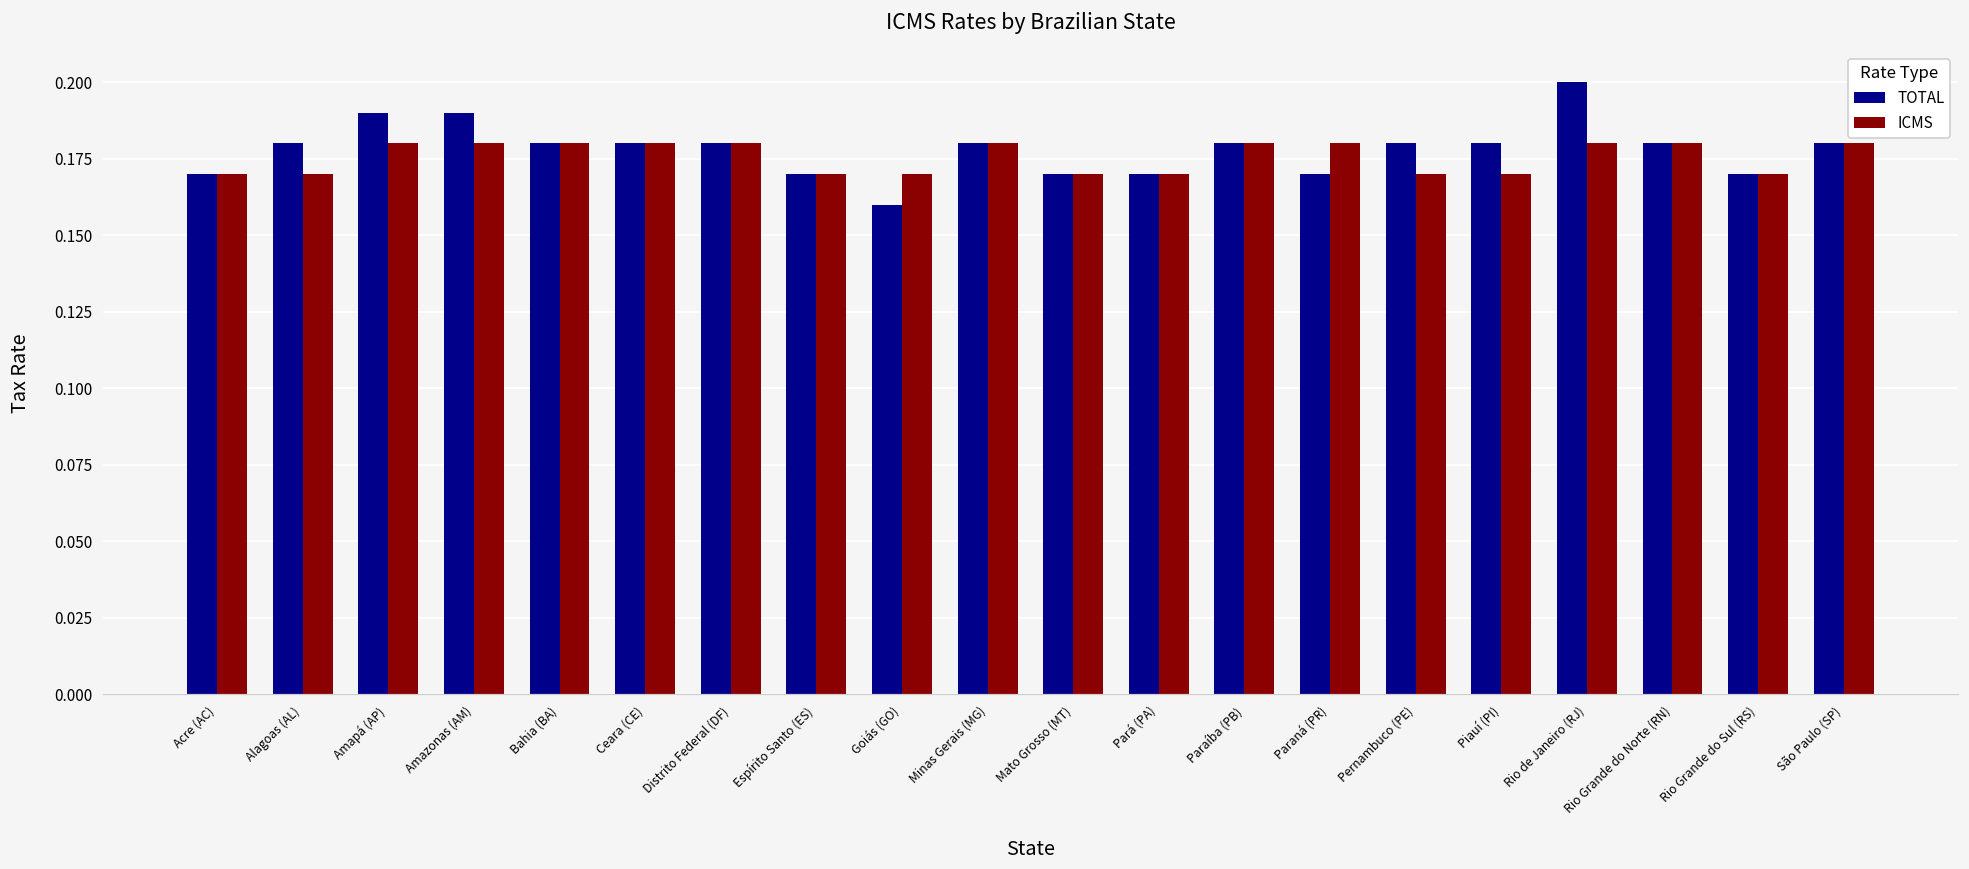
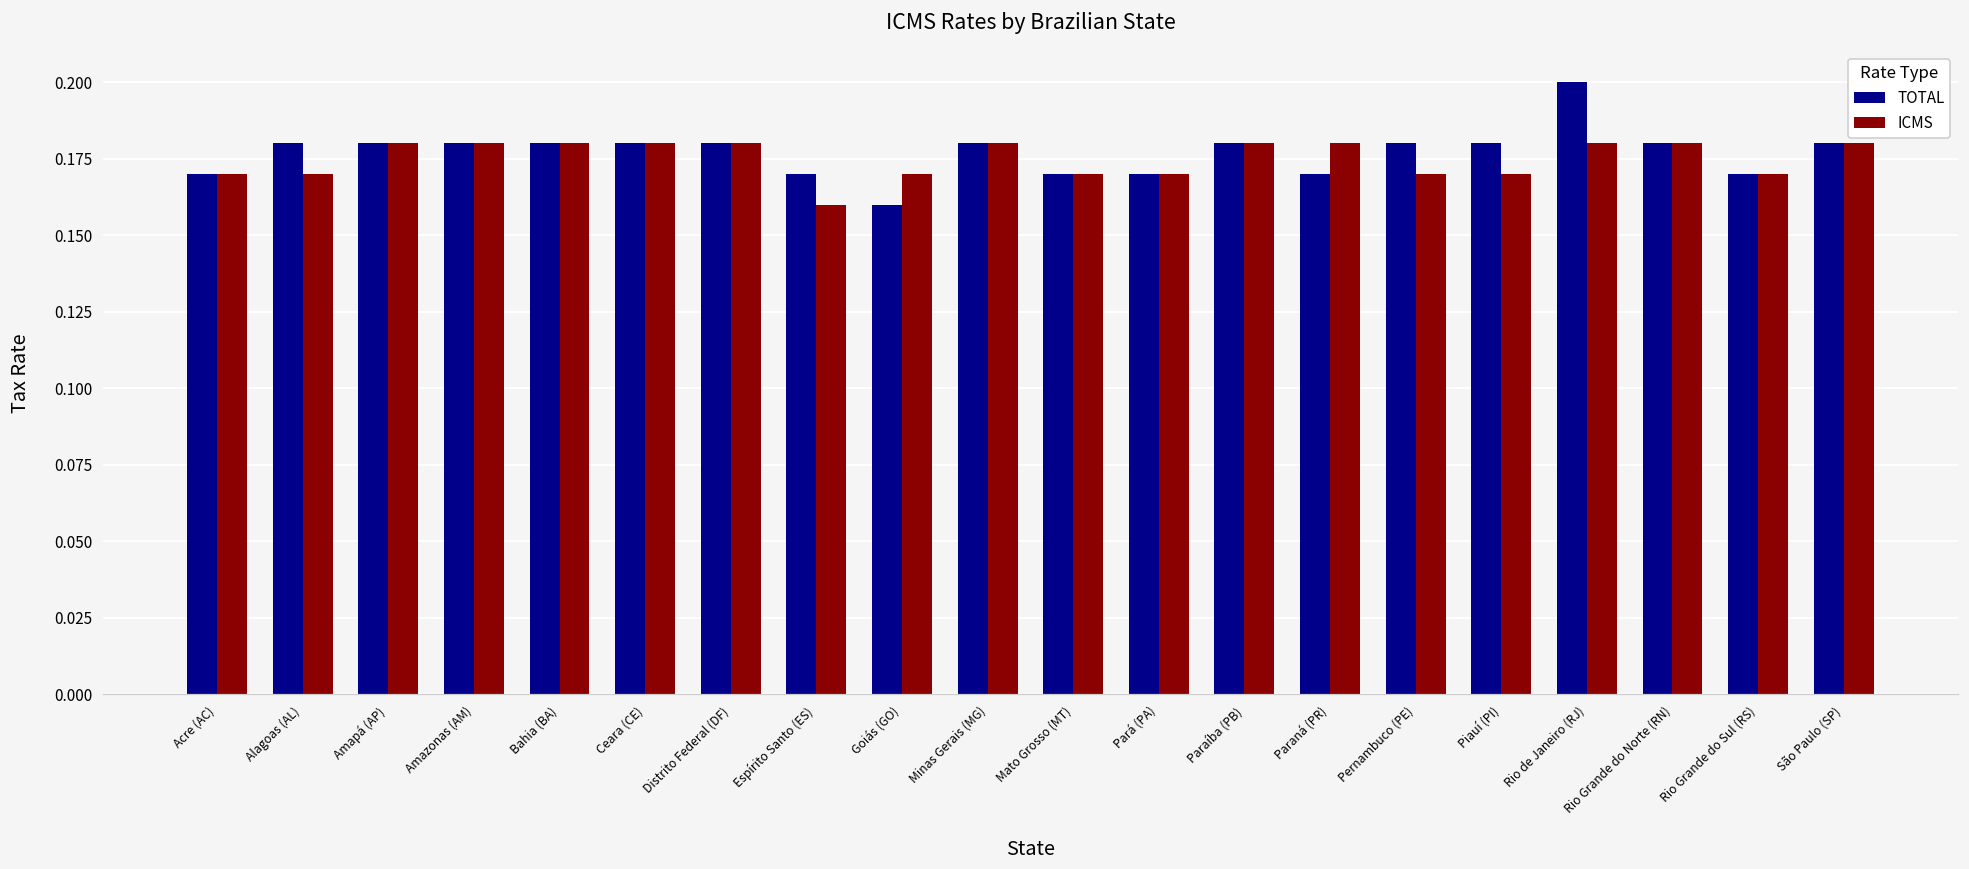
  {
    "TOTAL": {
      "Acre (AC)": 0.17,
      "Alagoas (AL)": 0.18,
-     "Amapá (AP)": 0.19,
-     "Amazonas (AM)": 0.19,
+     "Amapá (AP)": 0.18,
+     "Amazonas (AM)": 0.18,
      "Bahia (BA)": 0.18,
      "Ceara (CE)": 0.18,
      "Distrito Federal (DF)": 0.18,
      "Espírito Santo (ES)": 0.17,
      "Goiás (GO)": 0.16,
      "Minas Gerais (MG)": 0.18,
      "Mato Grosso (MT)": 0.17,
      "Pará (PA)": 0.17,
      "Paraíba (PB)": 0.18,
      "Paraná (PR)": 0.17,
      "Pernambuco (PE)": 0.18,
      "Piauí (PI)": 0.18,
      "Rio de Janeiro (RJ)": 0.20,
      "Rio Grande do Norte (RN)": 0.18,
      "Rio Grande do Sul (RS)": 0.17,
      "São Paulo (SP)": 0.18
    },
    "ICMS": {
      "Acre (AC)": 0.17,
      "Alagoas (AL)": 0.17,
      "Amapá (AP)": 0.18,
      "Amazonas (AM)": 0.18,
      "Bahia (BA)": 0.18,
      "Ceara (CE)": 0.18,
      "Distrito Federal (DF)": 0.18,
-     "Espírito Santo (ES)": 0.17,
+     "Espírito Santo (ES)": 0.16,
      "Goiás (GO)": 0.17,
      "Minas Gerais (MG)": 0.18,
      "Mato Grosso (MT)": 0.17,
      "Pará (PA)": 0.17,
      "Paraíba (PB)": 0.18,
      "Paraná (PR)": 0.18,
      "Pernambuco (PE)": 0.17,
      "Piauí (PI)": 0.17,
      "Rio de Janeiro (RJ)": 0.18,
      "Rio Grande do Norte (RN)": 0.18,
      "Rio Grande do Sul (RS)": 0.17,
      "São Paulo (SP)": 0.18
    }
  }
